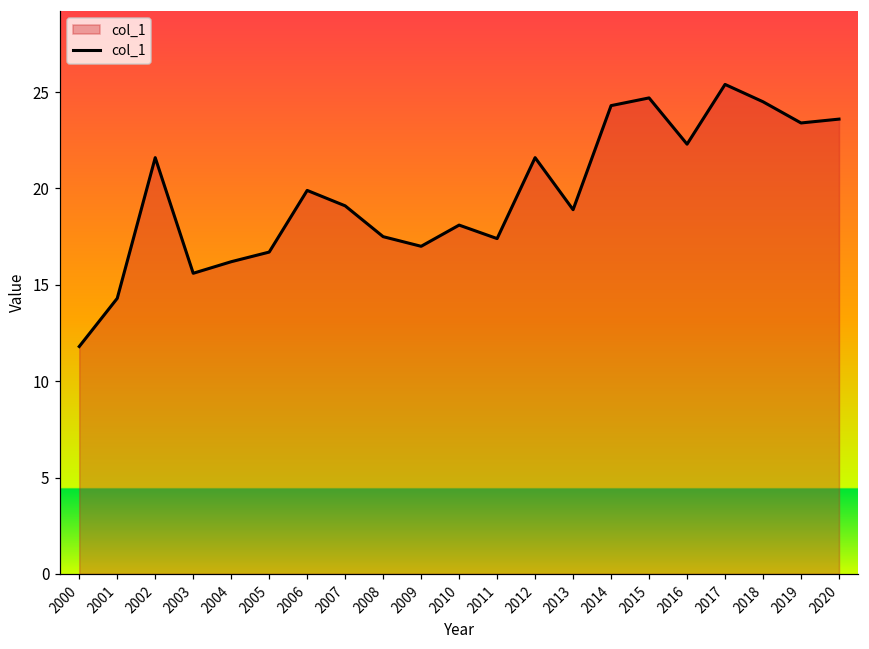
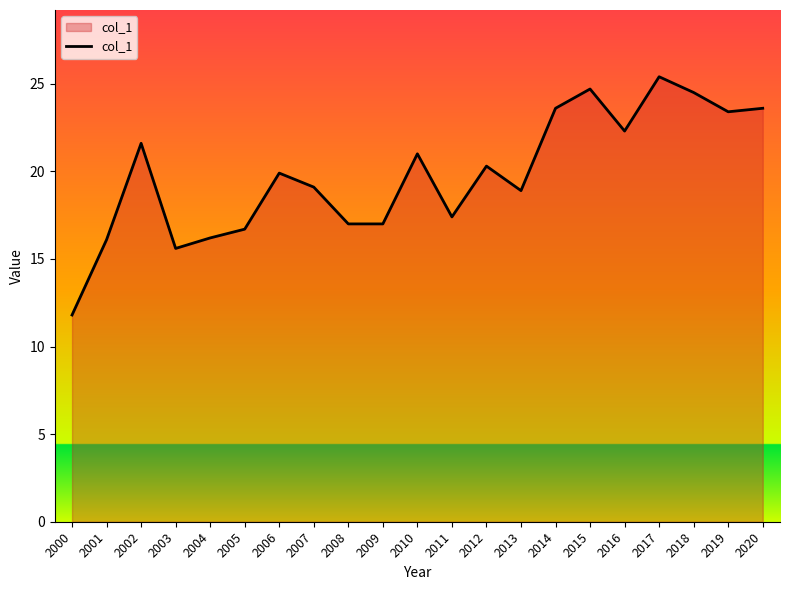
  {
    "2000": 11.8,
-   "2001": 14.3,
+   "2001": 16.1,
    "2002": 21.6,
    "2003": 15.6,
    "2004": 16.2,
    "2005": 16.7,
    "2006": 19.9,
    "2007": 19.1,
-   "2008": 17.5,
+   "2008": 17.0,
    "2009": 17.0,
-   "2010": 18.1,
+   "2010": 21.0,
    "2011": 17.4,
-   "2012": 21.6,
+   "2012": 20.3,
    "2013": 18.9,
-   "2014": 24.3,
+   "2014": 23.6,
    "2015": 24.7,
    "2016": 22.3,
    "2017": 25.4,
    "2018": 24.5,
    "2019": 23.4,
    "2020": 23.6
  }
